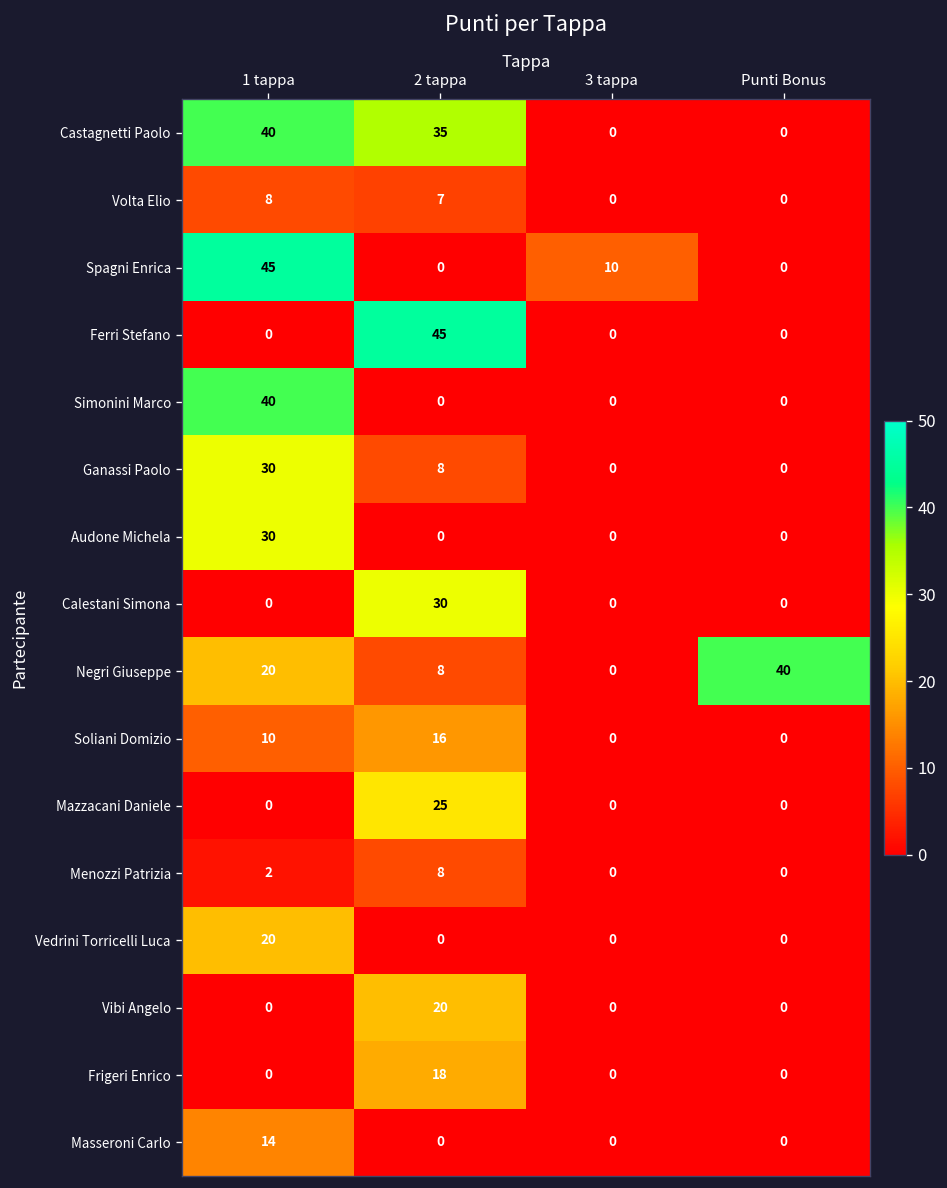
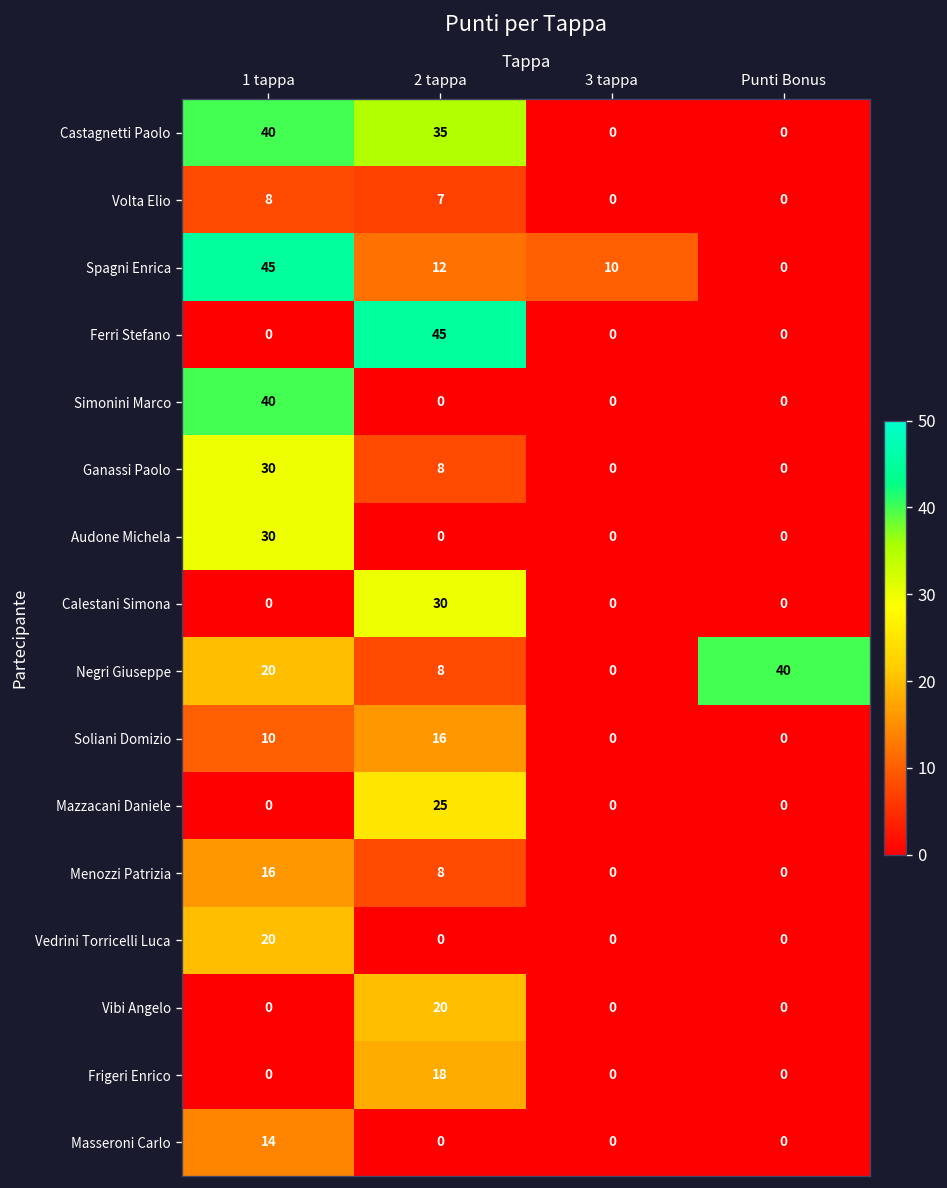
  {
    "Castagnetti Paolo": {
      "1 tappa": 40,
      "2 tappa": 35,
      "3 tappa": 0,
      "Punti Bonus": 0
    },
    "Volta Elio": {
      "1 tappa": 8,
      "2 tappa": 7,
      "3 tappa": 0,
      "Punti Bonus": 0
    },
    "Spagni Enrica": {
      "1 tappa": 45,
-     "2 tappa": 0,
+     "2 tappa": 12,
      "3 tappa": 10,
      "Punti Bonus": 0
    },
    "Ferri Stefano": {
      "1 tappa": 0,
      "2 tappa": 45,
      "3 tappa": 0,
      "Punti Bonus": 0
    },
    "Simonini Marco": {
      "1 tappa": 40,
      "2 tappa": 0,
      "3 tappa": 0,
      "Punti Bonus": 0
    },
    "Ganassi Paolo": {
      "1 tappa": 30,
      "2 tappa": 8,
      "3 tappa": 0,
      "Punti Bonus": 0
    },
    "Audone Michela": {
      "1 tappa": 30,
      "2 tappa": 0,
      "3 tappa": 0,
      "Punti Bonus": 0
    },
    "Calestani Simona": {
      "1 tappa": 0,
      "2 tappa": 30,
      "3 tappa": 0,
      "Punti Bonus": 0
    },
    "Negri Giuseppe": {
      "1 tappa": 20,
      "2 tappa": 8,
      "3 tappa": 0,
      "Punti Bonus": 40
    },
    "Soliani Domizio": {
      "1 tappa": 10,
      "2 tappa": 16,
      "3 tappa": 0,
      "Punti Bonus": 0
    },
    "Mazzacani Daniele": {
      "1 tappa": 0,
      "2 tappa": 25,
      "3 tappa": 0,
      "Punti Bonus": 0
    },
    "Menozzi Patrizia": {
-     "1 tappa": 2,
+     "1 tappa": 16,
      "2 tappa": 8,
      "3 tappa": 0,
      "Punti Bonus": 0
    },
    "Vedrini Torricelli Luca": {
      "1 tappa": 20,
      "2 tappa": 0,
      "3 tappa": 0,
      "Punti Bonus": 0
    },
    "Vibi Angelo": {
      "1 tappa": 0,
      "2 tappa": 20,
      "3 tappa": 0,
      "Punti Bonus": 0
    },
    "Frigeri Enrico": {
      "1 tappa": 0,
      "2 tappa": 18,
      "3 tappa": 0,
      "Punti Bonus": 0
    },
    "Masseroni Carlo": {
      "1 tappa": 14,
      "2 tappa": 0,
      "3 tappa": 0,
      "Punti Bonus": 0
    }
  }
